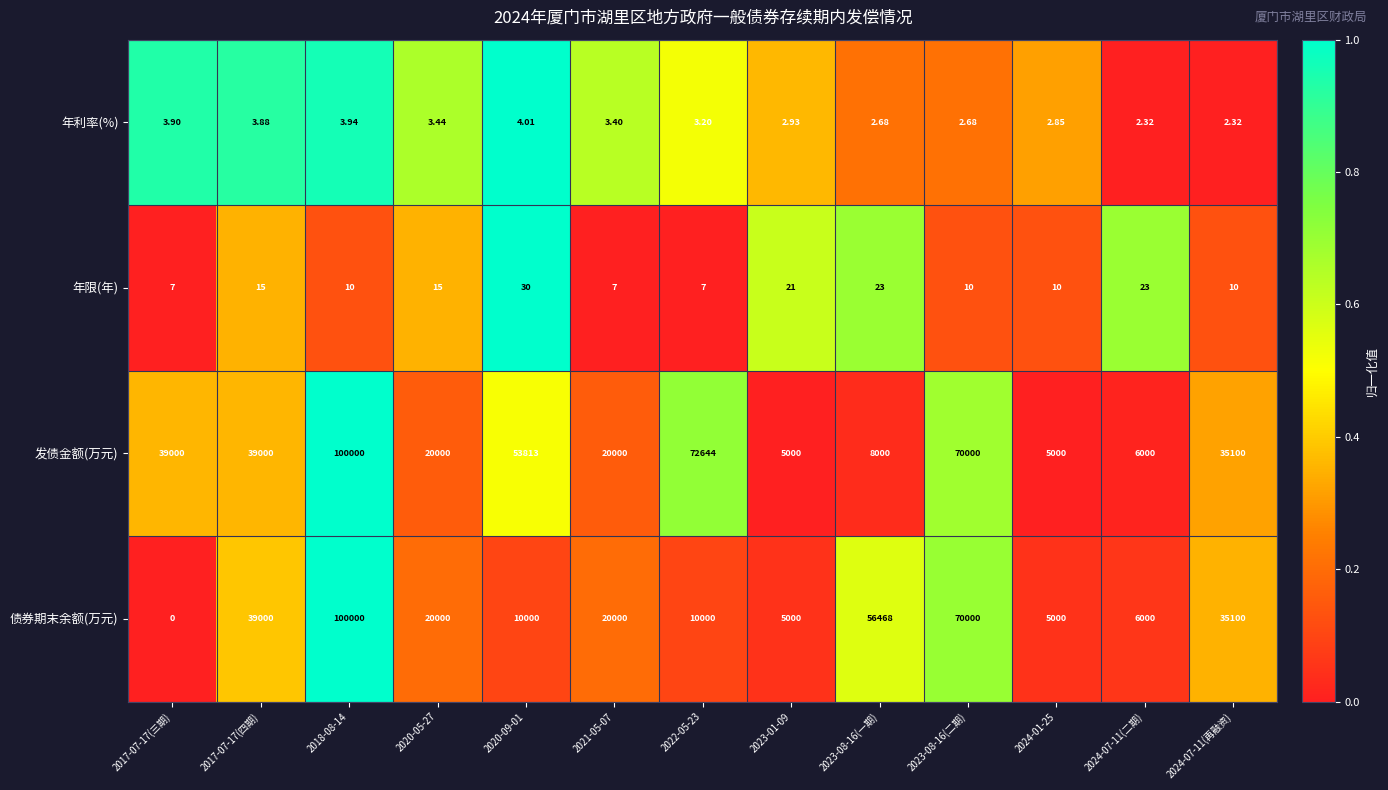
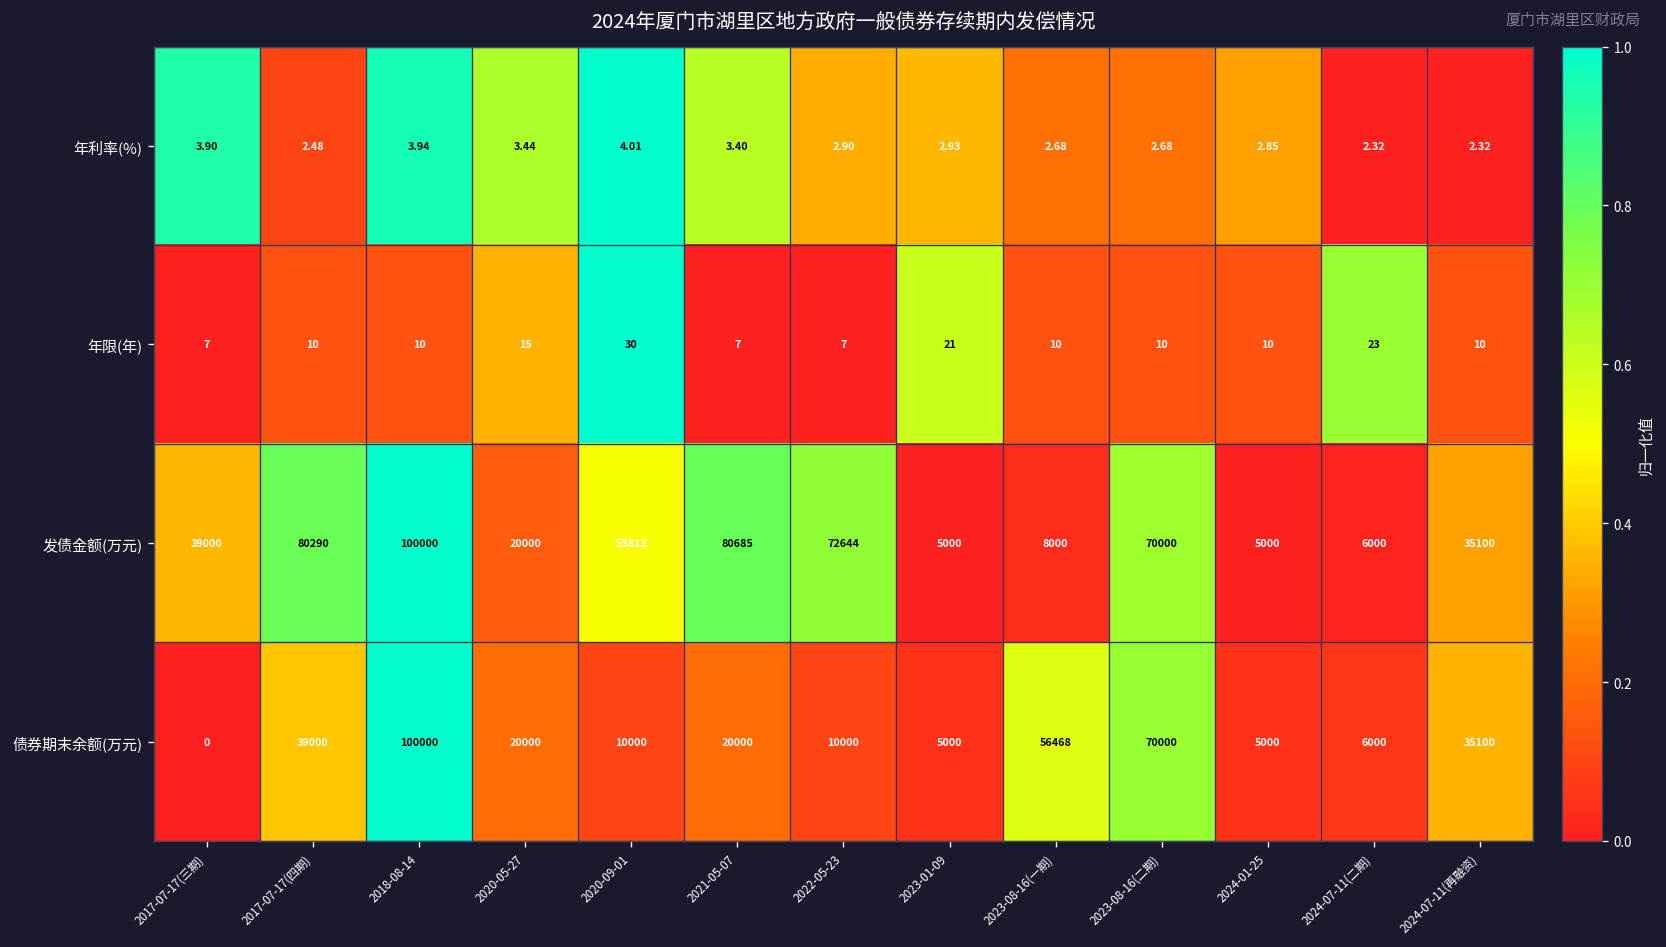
  {
    "年利率(%)": {
      "2017-07-17(三期)": 3.90,
-     "2017-07-17(四期)": 3.88,
+     "2017-07-17(四期)": 2.48,
      "2018-08-14": 3.94,
      "2020-05-27": 3.44,
      "2020-09-01": 4.01,
      "2021-05-07": 3.40,
-     "2022-05-23": 3.20,
+     "2022-05-23": 2.90,
      "2023-01-09": 2.93,
      "2023-08-16(一期)": 2.68,
      "2023-08-16(二期)": 2.68,
      "2024-01-25": 2.85,
      "2024-07-11(二期)": 2.32,
      "2024-07-11(再融资)": 2.32
    },
    "年限(年)": {
      "2017-07-17(三期)": 7,
-     "2017-07-17(四期)": 15,
+     "2017-07-17(四期)": 10,
      "2018-08-14": 10,
      "2020-05-27": 15,
      "2020-09-01": 30,
      "2021-05-07": 7,
      "2022-05-23": 7,
      "2023-01-09": 21,
-     "2023-08-16(一期)": 23,
+     "2023-08-16(一期)": 10,
      "2023-08-16(二期)": 10,
      "2024-01-25": 10,
      "2024-07-11(二期)": 23,
      "2024-07-11(再融资)": 10
    },
    "发债金额(万元)": {
      "2017-07-17(三期)": 39000,
-     "2017-07-17(四期)": 39000,
+     "2017-07-17(四期)": 80290,
      "2018-08-14": 100000,
      "2020-05-27": 20000,
      "2020-09-01": 53813,
-     "2021-05-07": 20000,
+     "2021-05-07": 80685,
      "2022-05-23": 72644,
      "2023-01-09": 5000,
      "2023-08-16(一期)": 8000,
      "2023-08-16(二期)": 70000,
      "2024-01-25": 5000,
      "2024-07-11(二期)": 6000,
      "2024-07-11(再融资)": 35100
    },
    "债券期末余额(万元)": {
      "2017-07-17(三期)": 0,
      "2017-07-17(四期)": 39000,
      "2018-08-14": 100000,
      "2020-05-27": 20000,
      "2020-09-01": 10000,
      "2021-05-07": 20000,
      "2022-05-23": 10000,
      "2023-01-09": 5000,
      "2023-08-16(一期)": 56468,
      "2023-08-16(二期)": 70000,
      "2024-01-25": 5000,
      "2024-07-11(二期)": 6000,
      "2024-07-11(再融资)": 35100
    }
  }
